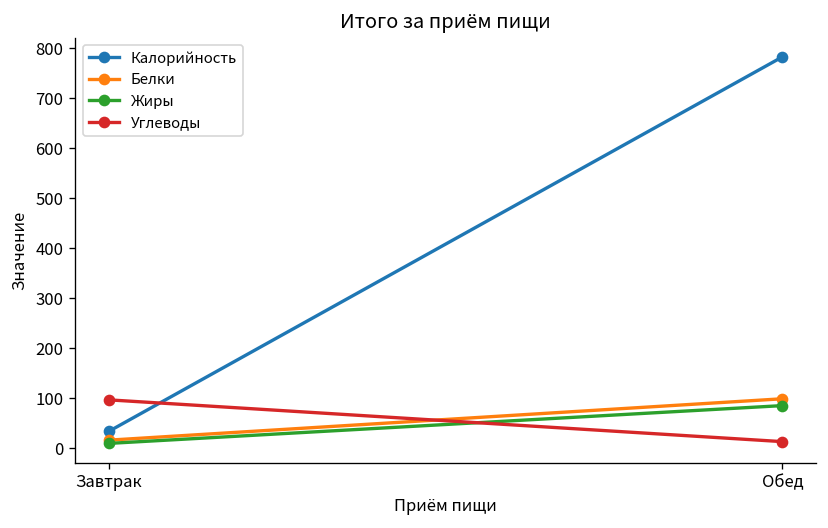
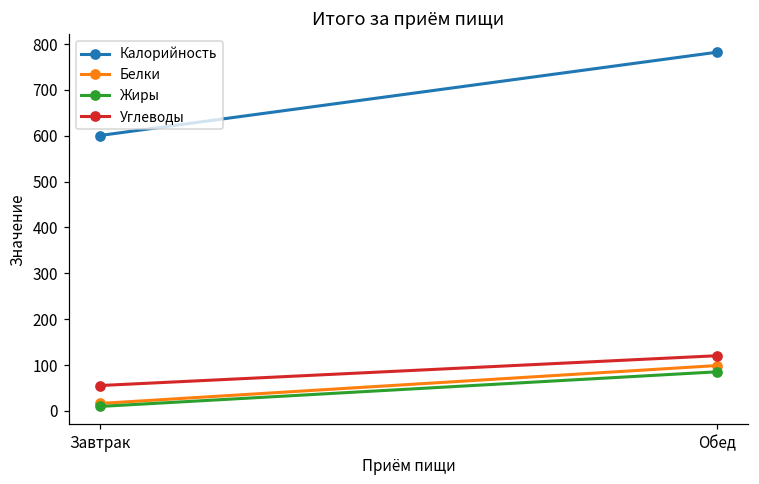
  {
    "Калорийность": {
-     "Завтрак": 30,
+     "Завтрак": 600,
      "Обед": 780
    },
    "Белки": {
      "Завтрак": 20,
      "Обед": 100
    },
    "Жиры": {
      "Завтрак": 10,
      "Обед": 90
    },
    "Углеводы": {
-     "Завтрак": 100,
-     "Обед": 10
+     "Завтрак": 60,
+     "Обед": 120
    }
  }
